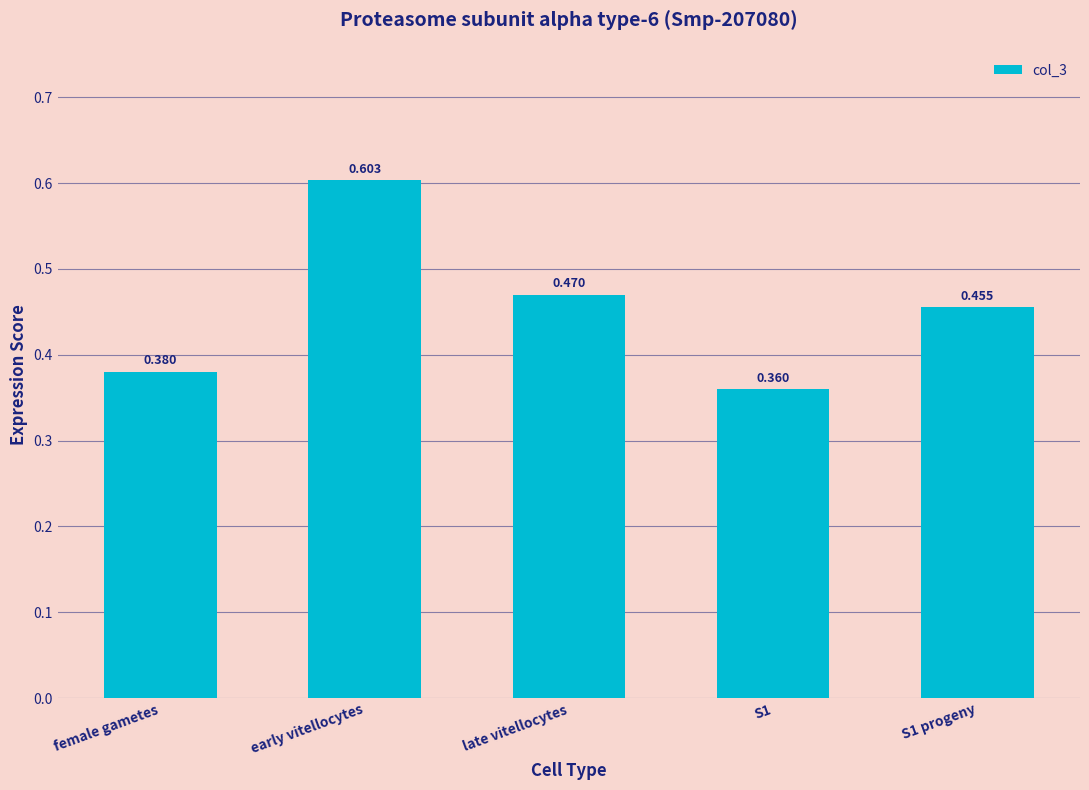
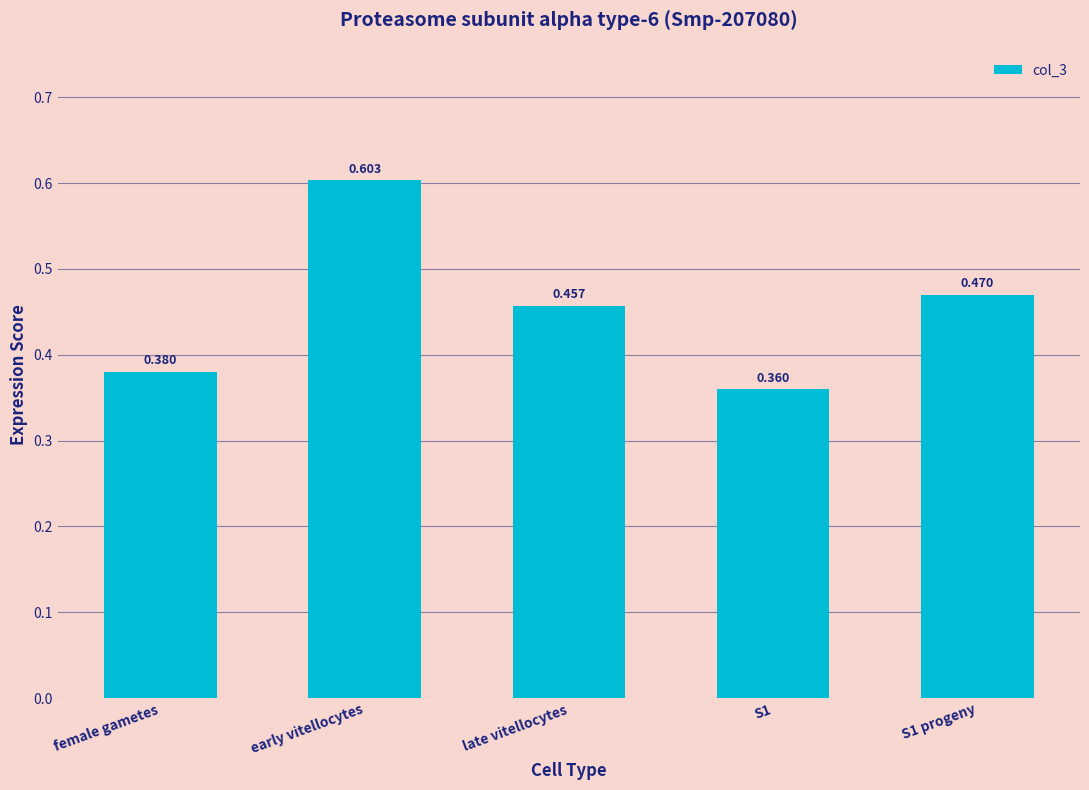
  {
    "female gametes": 0.380,
    "early vitellocytes": 0.603,
-   "late vitellocytes": 0.470,
+   "late vitellocytes": 0.457,
    "S1": 0.360,
-   "S1 progeny": 0.455
+   "S1 progeny": 0.470
  }
